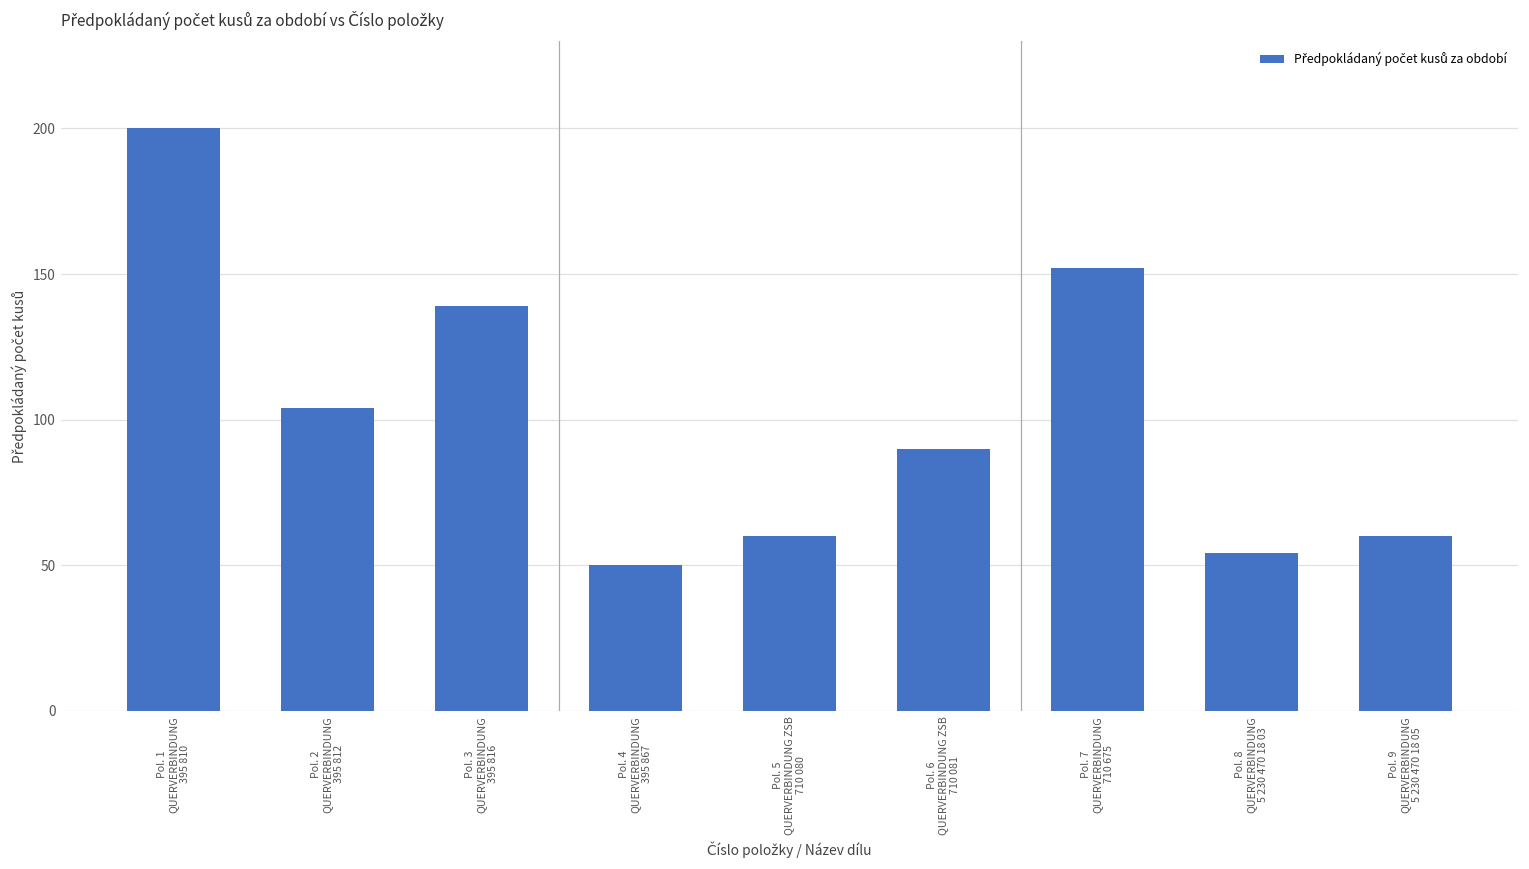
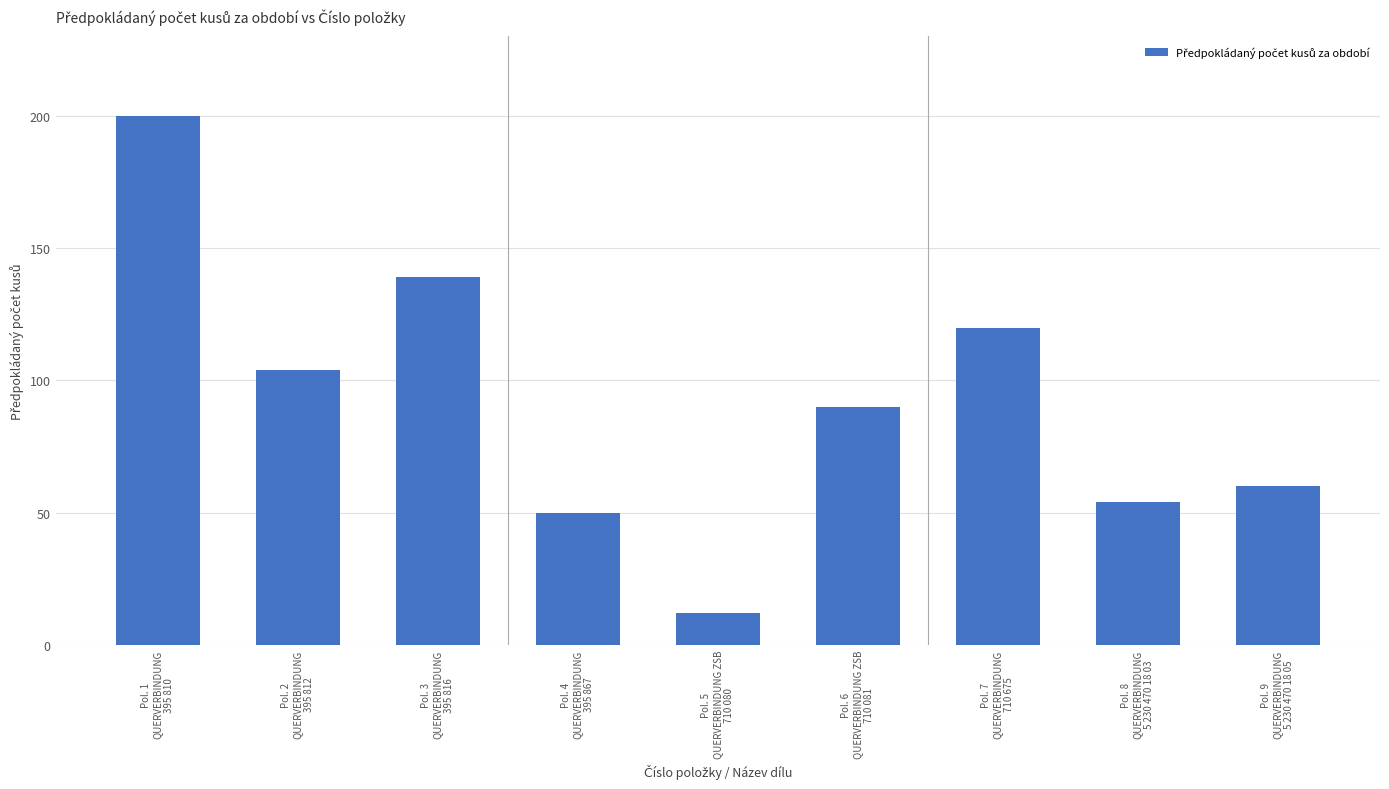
  {
    "Pol. 1 QUERVERBINDUNG 395 810": 200,
    "Pol. 2 QUERVERBINDUNG 395 812": 104,
    "Pol. 3 QUERVERBINDUNG 395 816": 139,
    "Pol. 4 QUERVERBINDUNG 395 867": 50,
-   "Pol. 5 QUERVERBINDUNG ZSB 710 080": 60,
+   "Pol. 5 QUERVERBINDUNG ZSB 710 080": 12,
    "Pol. 6 QUERVERBINDUNG ZSB 710 081": 90,
-   "Pol. 7 QUERVERBINDUNG 710 675": 152,
+   "Pol. 7 QUERVERBINDUNG 710 675": 120,
    "Pol. 8 QUERVERBINDUNG 5 230 470 18 03": 54,
    "Pol. 9 QUERVERBINDUNG 5 230 470 18 05": 60
  }
